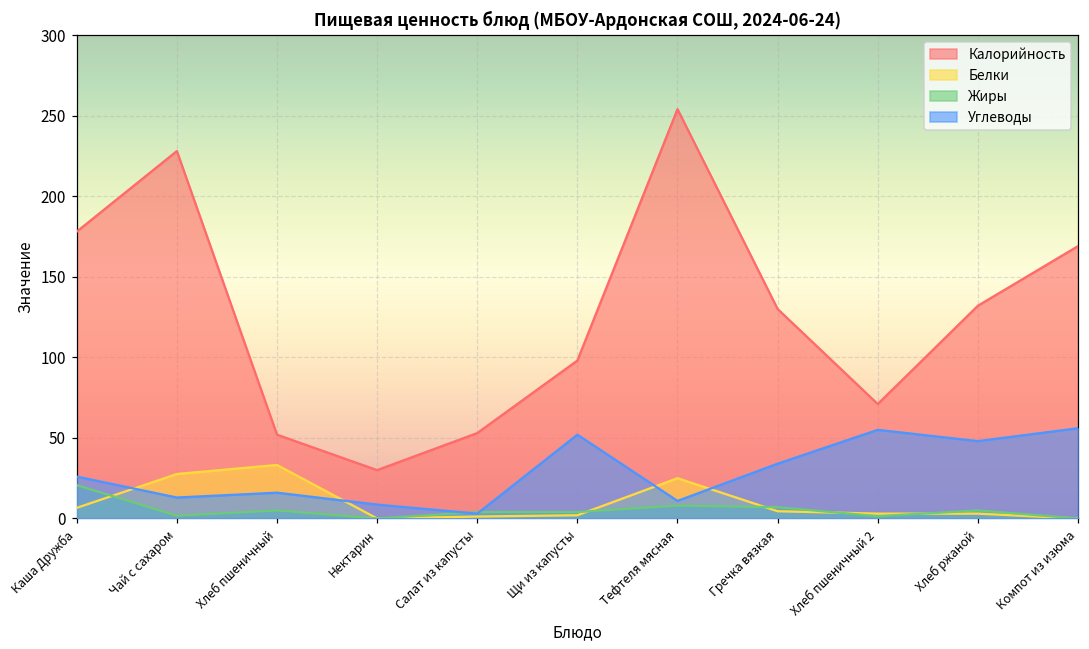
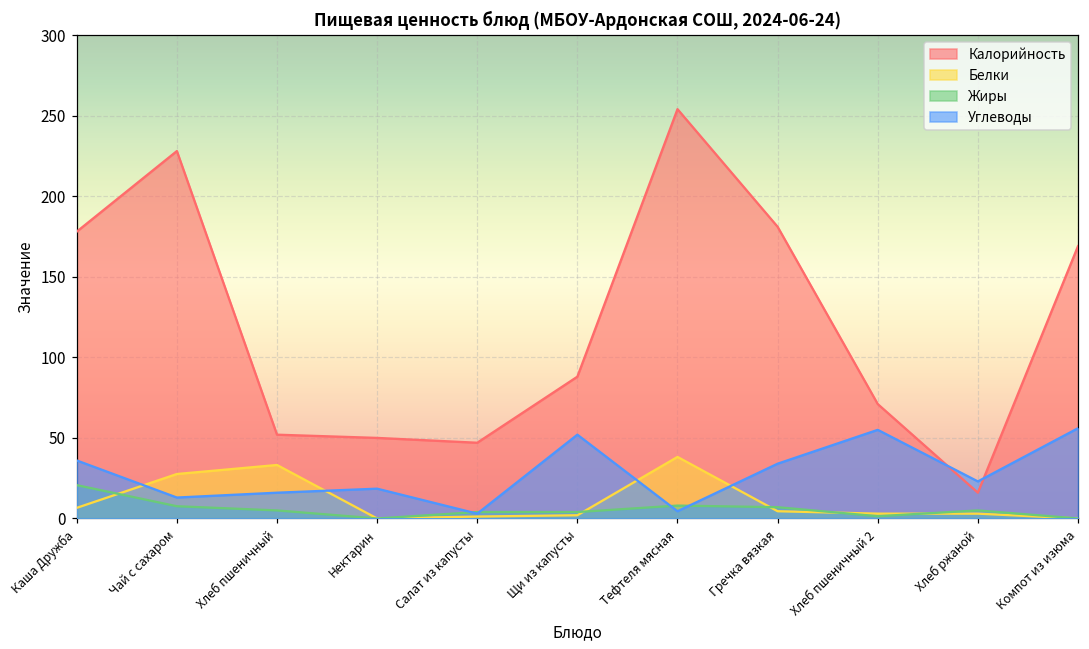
  {
    "Калорийность": {
      "Каша Дружба": 178,
      "Чай с сахаром": 228,
      "Хлеб пшеничный": 52,
-     "Нектарин": 30,
-     "Салат из капусты": 53,
-     "Щи из капусты": 98,
+     "Нектарин": 50,
+     "Салат из капусты": 47,
+     "Щи из капусты": 88,
      "Тефтеля мясная": 254,
-     "Гречка вязкая": 130,
+     "Гречка вязкая": 181,
      "Хлеб пшеничный 2": 71,
-     "Хлеб ржаной": 132,
+     "Хлеб ржаной": 16,
      "Компот из изюма": 169
    },
    "Белки": {
      "Каша Дружба": 7,
      "Чай с сахаром": 28,
      "Хлеб пшеничный": 33,
      "Салат из капусты": 1,
      "Щи из капусты": 2,
-     "Тефтеля мясная": 25,
+     "Тефтеля мясная": 38,
      "Гречка вязкая": 5,
      "Хлеб ржаной": 3
    },
    "Жиры": {
      "Каша Дружба": 21,
-     "Чай с сахаром": 2,
+     "Чай с сахаром": 8,
      "Хлеб пшеничный": 5,
      "Щи из капусты": 4,
      "Тефтеля мясная": 8,
      "Гречка вязкая": 7,
      "Хлеб ржаной": 5
    },
    "Углеводы": {
-     "Каша Дружба": 26,
+     "Каша Дружба": 36,
      "Чай с сахаром": 13,
      "Хлеб пшеничный": 16,
-     "Нектарин": 9,
+     "Нектарин": 19,
      "Щи из капусты": 52,
-     "Тефтеля мясная": 11,
+     "Тефтеля мясная": 5,
      "Гречка вязкая": 34,
      "Хлеб пшеничный 2": 55,
-     "Хлеб ржаной": 48,
+     "Хлеб ржаной": 23,
      "Компот из изюма": 56
    }
  }
